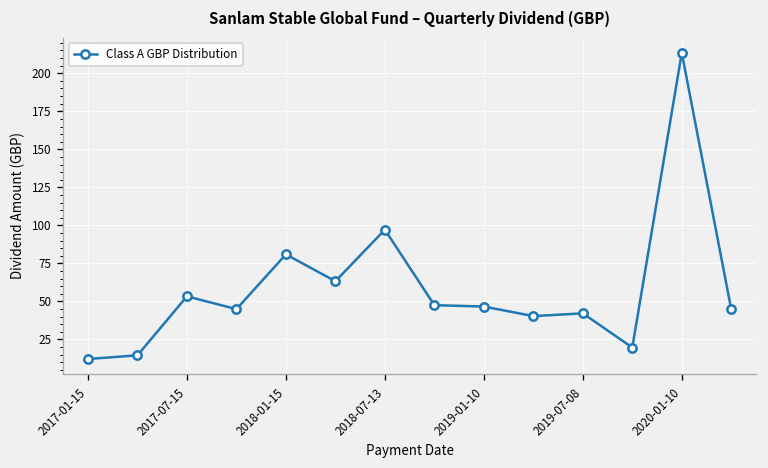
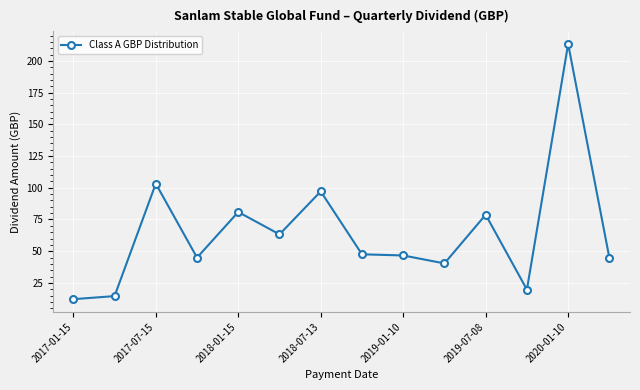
  {
    "2017-01-15": 12,
-   "2017-07-15": 53,
+   "2017-07-15": 103,
    "2018-01-15": 81,
    "2018-07-13": 97,
    "2019-01-10": 47,
-   "2019-07-08": 42,
+   "2019-07-08": 79,
    "2020-01-10": 213
  }
